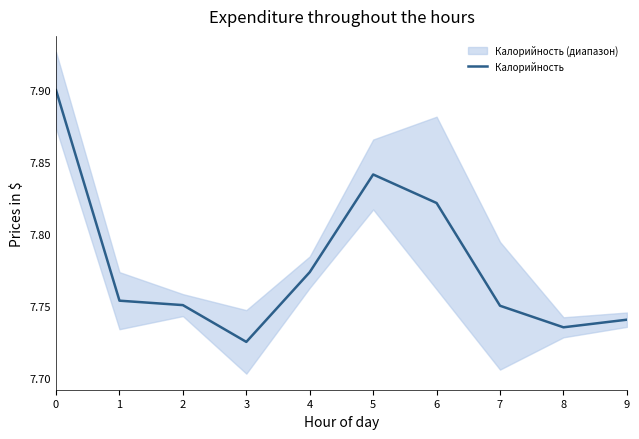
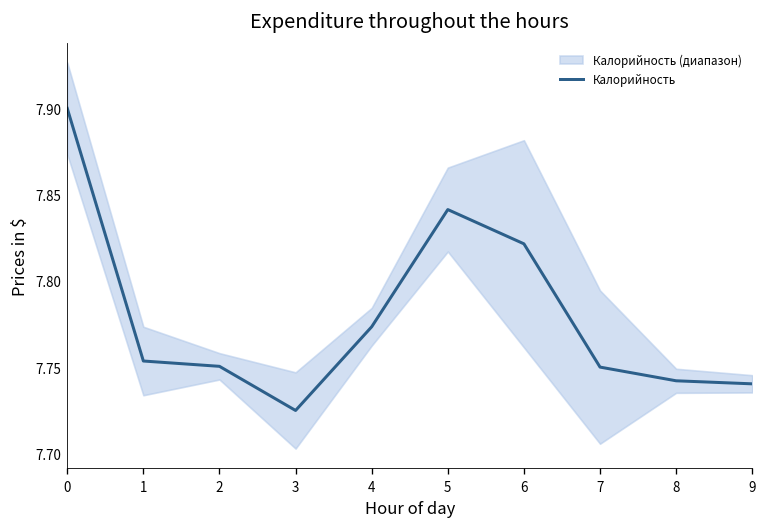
  {
    "Калорийность": {
      "0": 7.900,
      "1": 7.754,
      "2": 7.751,
      "3": 7.725,
      "4": 7.773,
      "5": 7.841,
      "6": 7.822,
      "7": 7.750,
-     "8": 7.735,
+     "8": 7.742,
      "9": 7.740
    }
  }
